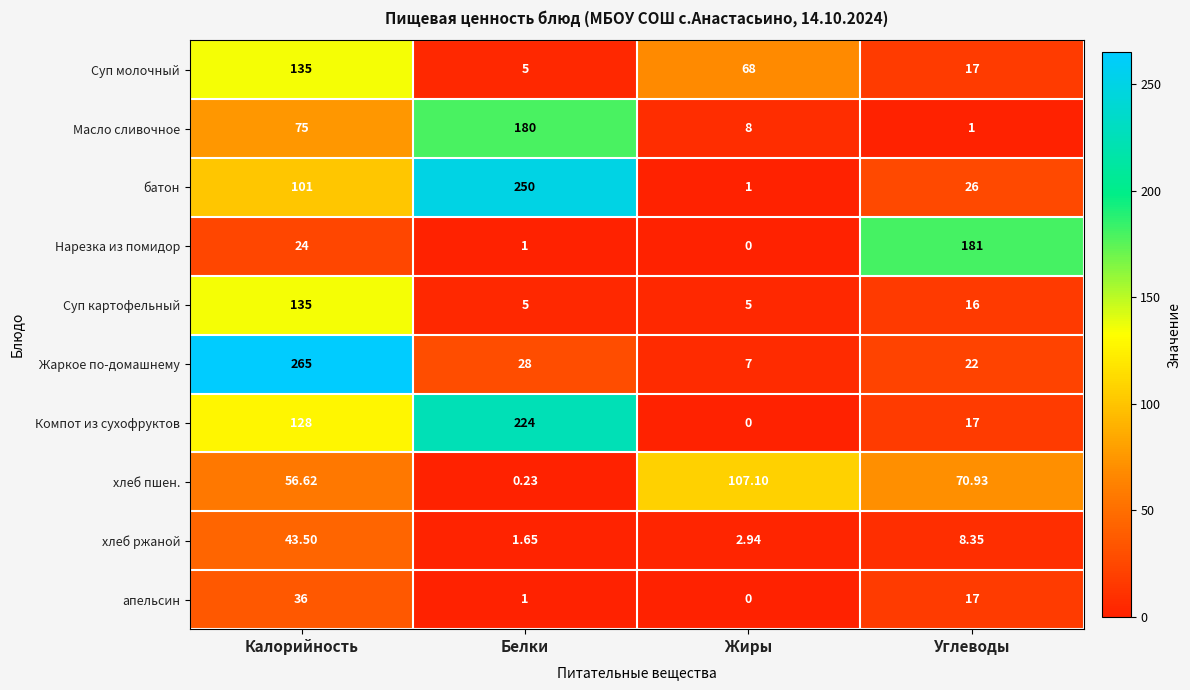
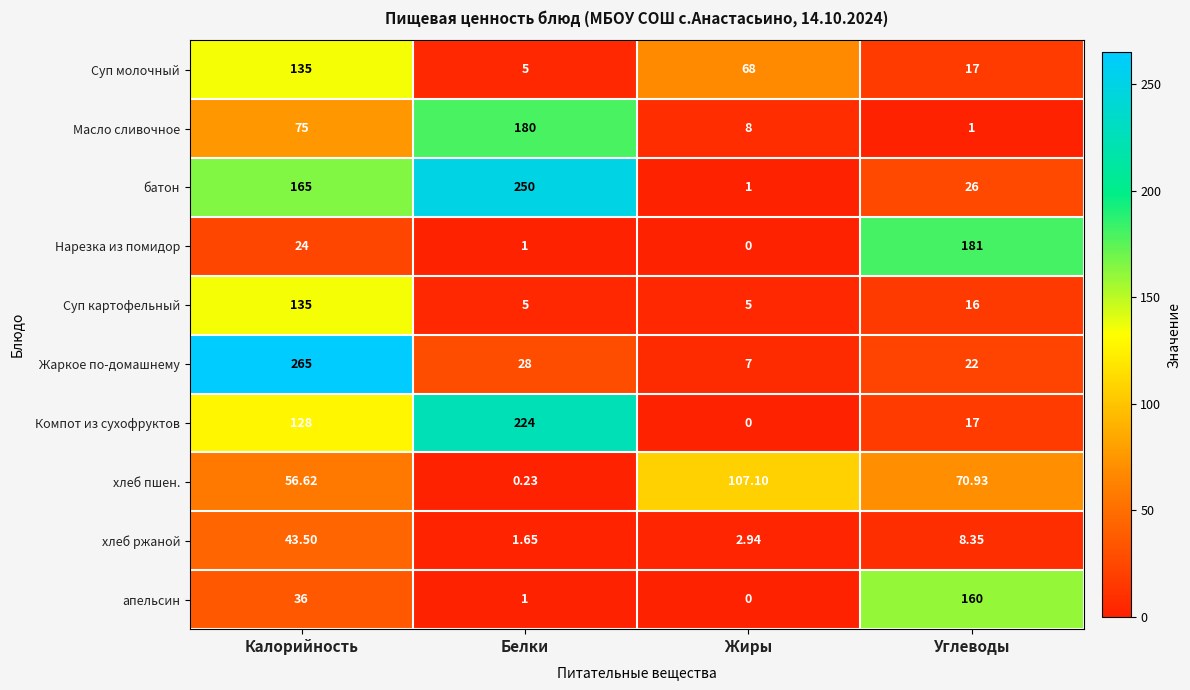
  {
    "Суп молочный": {
      "Калорийность": 135,
      "Белки": 5,
      "Жиры": 68,
      "Углеводы": 17
    },
    "Масло сливочное": {
      "Калорийность": 75,
      "Белки": 180,
      "Жиры": 8,
      "Углеводы": 1
    },
    "батон": {
-     "Калорийность": 101,
+     "Калорийность": 165,
      "Белки": 250,
      "Жиры": 1,
      "Углеводы": 26
    },
    "Нарезка из помидор": {
      "Калорийность": 24,
      "Белки": 1,
      "Жиры": 0,
      "Углеводы": 181
    },
    "Суп картофельный": {
      "Калорийность": 135,
      "Белки": 5,
      "Жиры": 5,
      "Углеводы": 16
    },
    "Жаркое по-домашнему": {
      "Калорийность": 265,
      "Белки": 28,
      "Жиры": 7,
      "Углеводы": 22
    },
    "Компот из сухофруктов": {
      "Калорийность": 128,
      "Белки": 224,
      "Жиры": 0,
      "Углеводы": 17
    },
    "хлеб пшен.": {
      "Калорийность": 56.62,
      "Белки": 0.23,
      "Жиры": 107.10,
      "Углеводы": 70.93
    },
    "хлеб ржаной": {
      "Калорийность": 43.50,
      "Белки": 1.65,
      "Жиры": 2.94,
      "Углеводы": 8.35
    },
    "апельсин": {
      "Калорийность": 36,
      "Белки": 1,
      "Жиры": 0,
-     "Углеводы": 17
+     "Углеводы": 160
    }
  }
